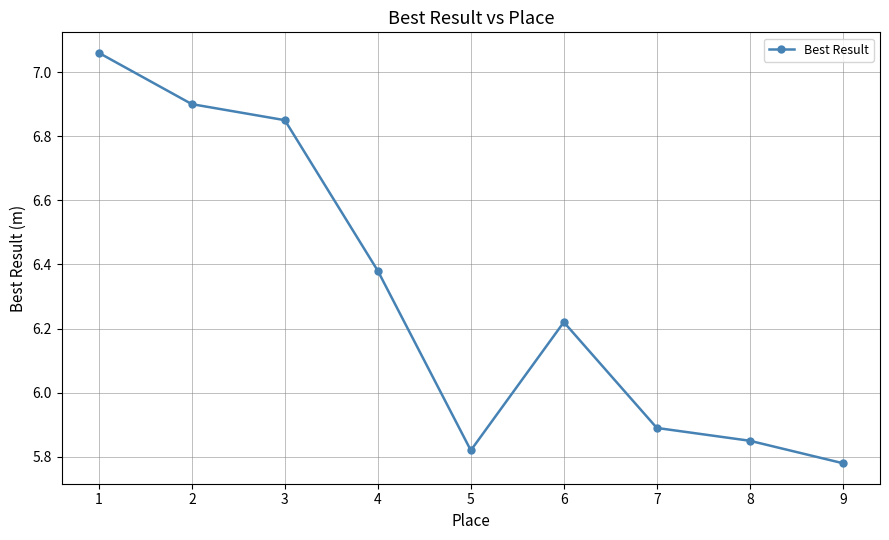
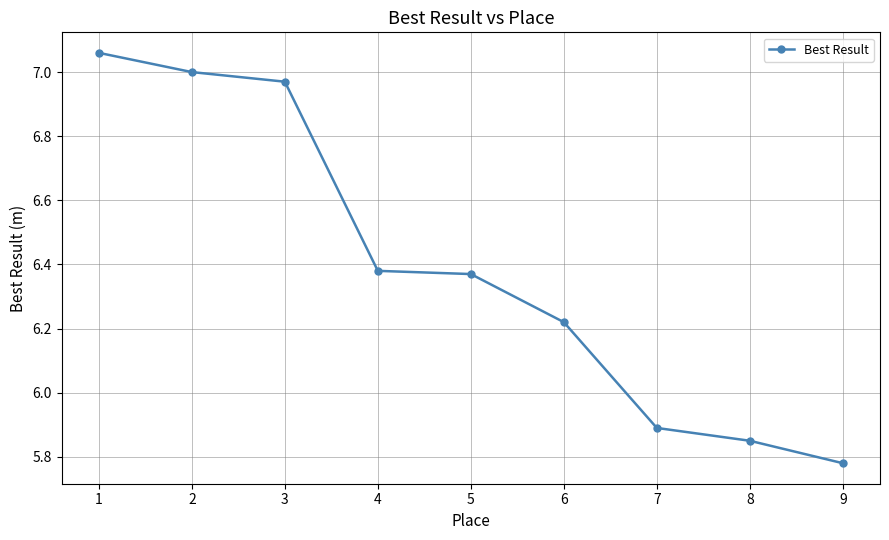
  {
    "1": 7.06,
-   "2": 6.9,
-   "3": 6.85,
+   "2": 7.0,
+   "3": 6.97,
    "4": 6.38,
-   "5": 5.82,
+   "5": 6.37,
    "6": 6.22,
    "7": 5.89,
    "8": 5.85,
    "9": 5.78
  }
